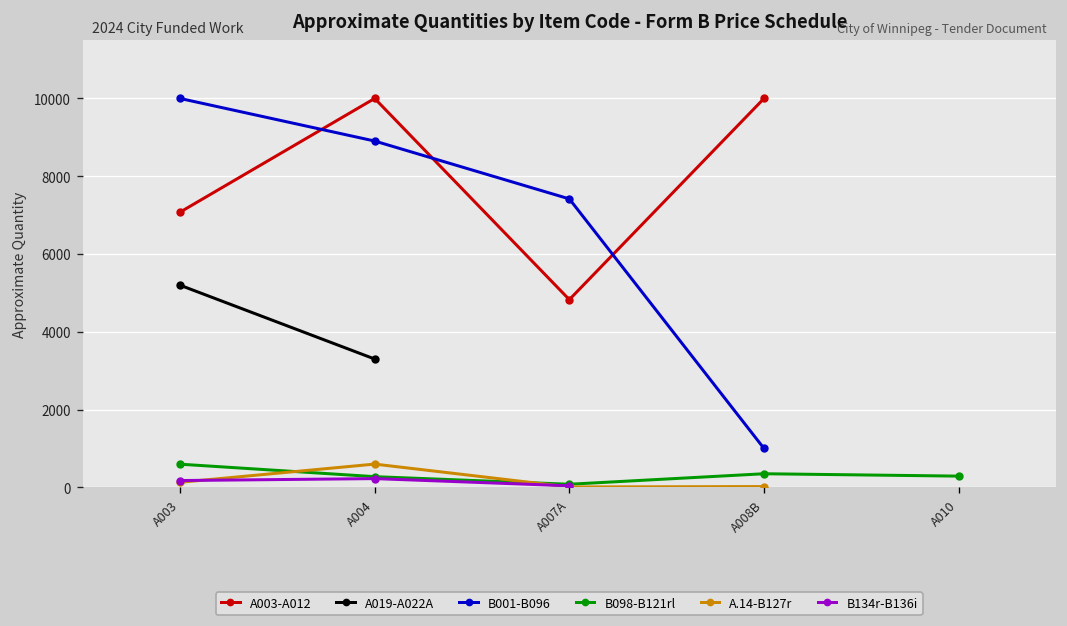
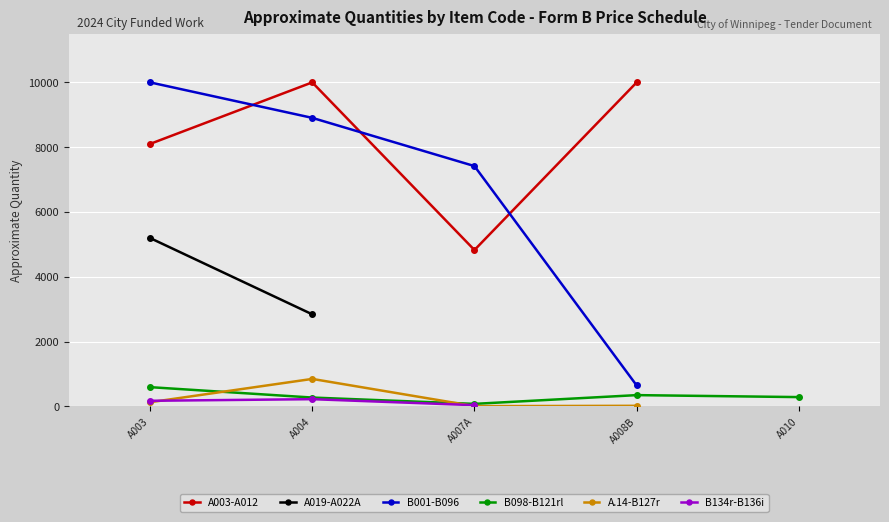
  {
    "A003-A012": {
-     "A003": 7100,
+     "A003": 8100,
      "A004": 10000,
      "A007A": 4800,
      "A008B": 10000
    },
    "A019-A022A": {
      "A003": 5200,
-     "A004": 3300
+     "A004": 2800
    },
    "B001-B096": {
      "A003": 10000,
      "A004": 8900,
      "A007A": 7400,
-     "A008B": 1000
+     "A008B": 600
    },
    "B098-B121rl": {
      "A003": 600,
      "A008B": 400,
      "A010": 300
    },
    "A.14-B127r": {
-     "A004": 600,
+     "A004": 900,
      "A008B": 0
    }
  }
